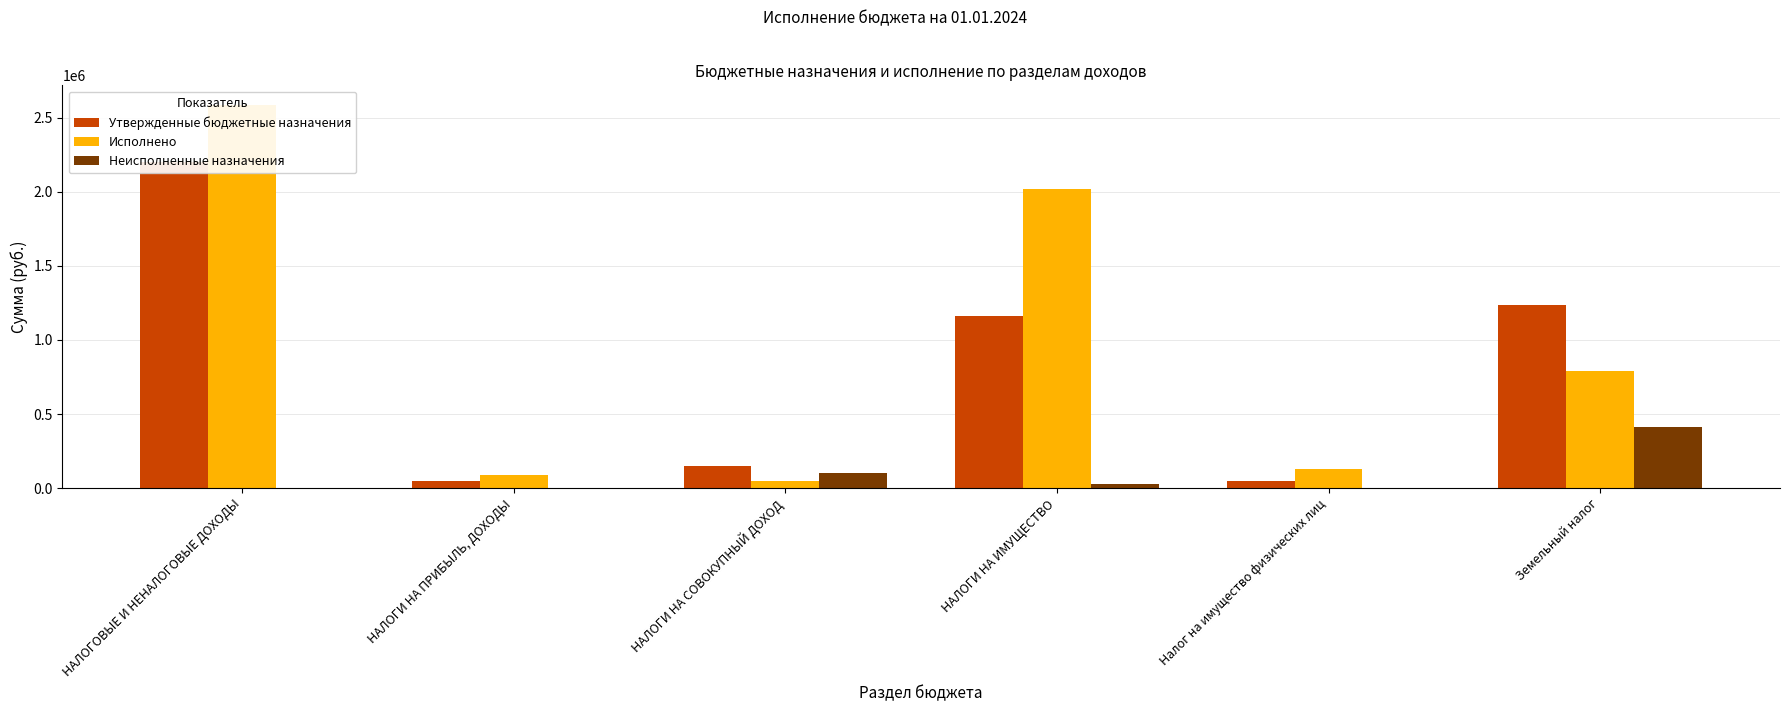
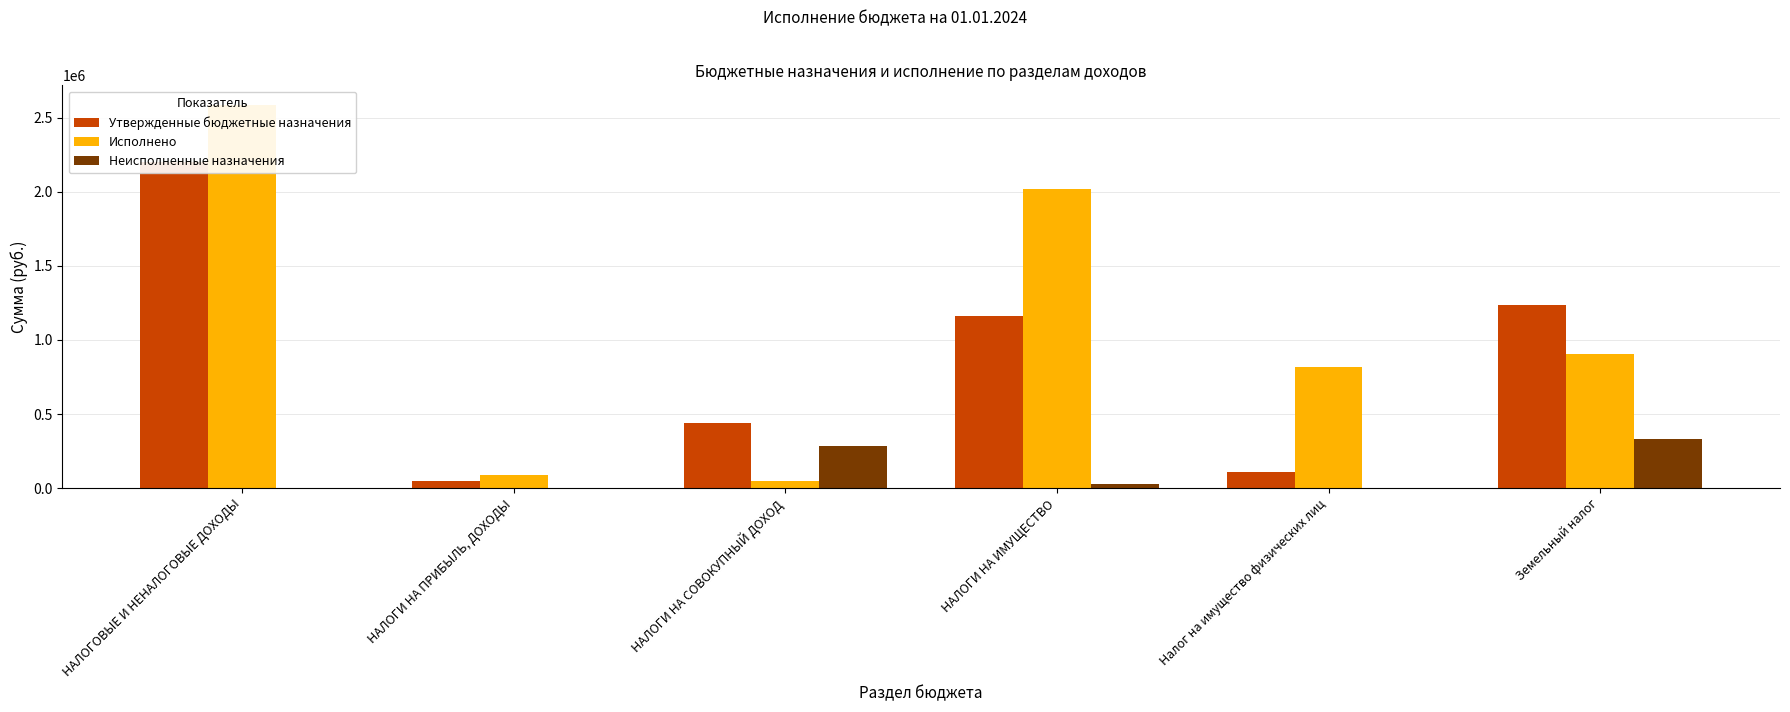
  {
    "Утвержденные бюджетные назначения": {
      "НАЛОГИ НА ПРИБЫЛЬ, ДОХОДЫ": 50000,
-     "НАЛОГИ НА СОВОКУПНЫЙ ДОХОД": 150000,
+     "НАЛОГИ НА СОВОКУПНЫЙ ДОХОД": 440000,
      "НАЛОГИ НА ИМУЩЕСТВО": 1160000,
-     "Налог на имущество физических лиц": 50000,
+     "Налог на имущество физических лиц": 110000,
      "Земельный налог": 1240000
    },
    "Исполнено": {
      "НАЛОГИ НА ПРИБЫЛЬ, ДОХОДЫ": 90000,
      "НАЛОГИ НА СОВОКУПНЫЙ ДОХОД": 50000,
      "НАЛОГИ НА ИМУЩЕСТВО": 2020000,
-     "Налог на имущество физических лиц": 130000,
-     "Земельный налог": 790000
+     "Налог на имущество физических лиц": 820000,
+     "Земельный налог": 910000
    },
    "Неисполненные назначения": {
      "НАЛОГОВЫЕ И НЕНАЛОГОВЫЕ ДОХОДЫ": 0,
      "НАЛОГИ НА ПРИБЫЛЬ, ДОХОДЫ": 0,
-     "НАЛОГИ НА СОВОКУПНЫЙ ДОХОД": 100000,
+     "НАЛОГИ НА СОВОКУПНЫЙ ДОХОД": 280000,
      "НАЛОГИ НА ИМУЩЕСТВО": 30000,
      "Налог на имущество физических лиц": 0,
-     "Земельный налог": 410000
+     "Земельный налог": 330000
    }
  }
